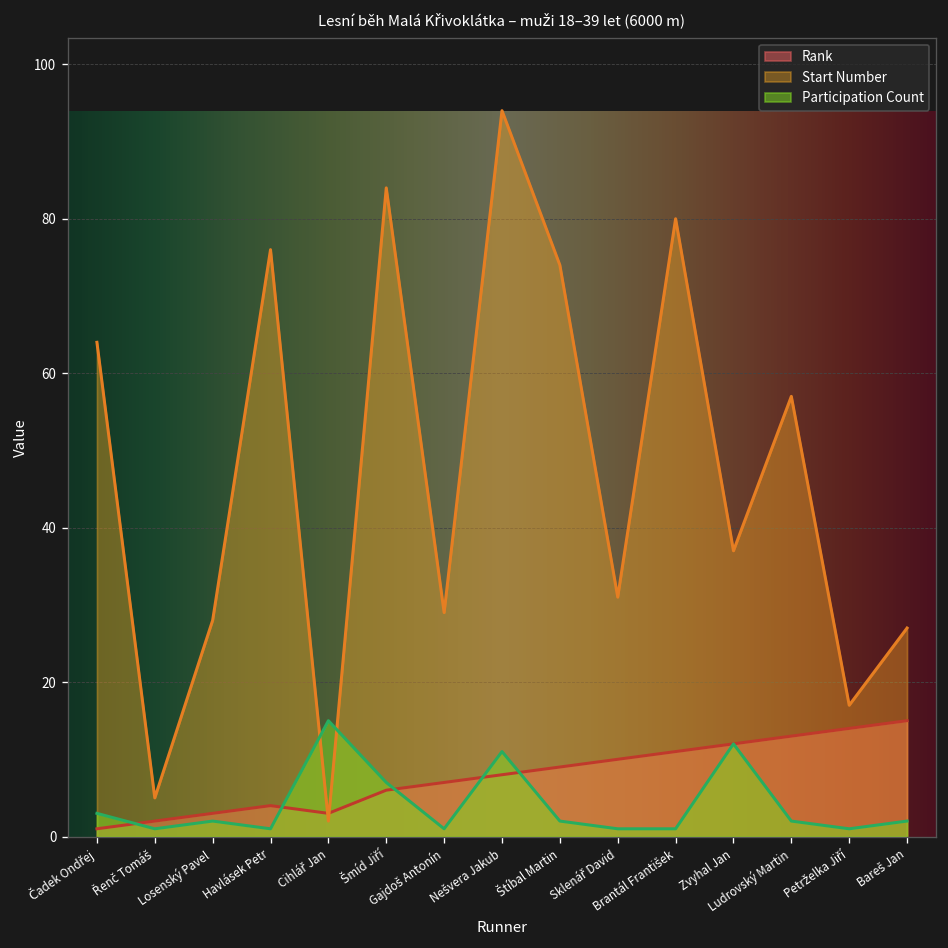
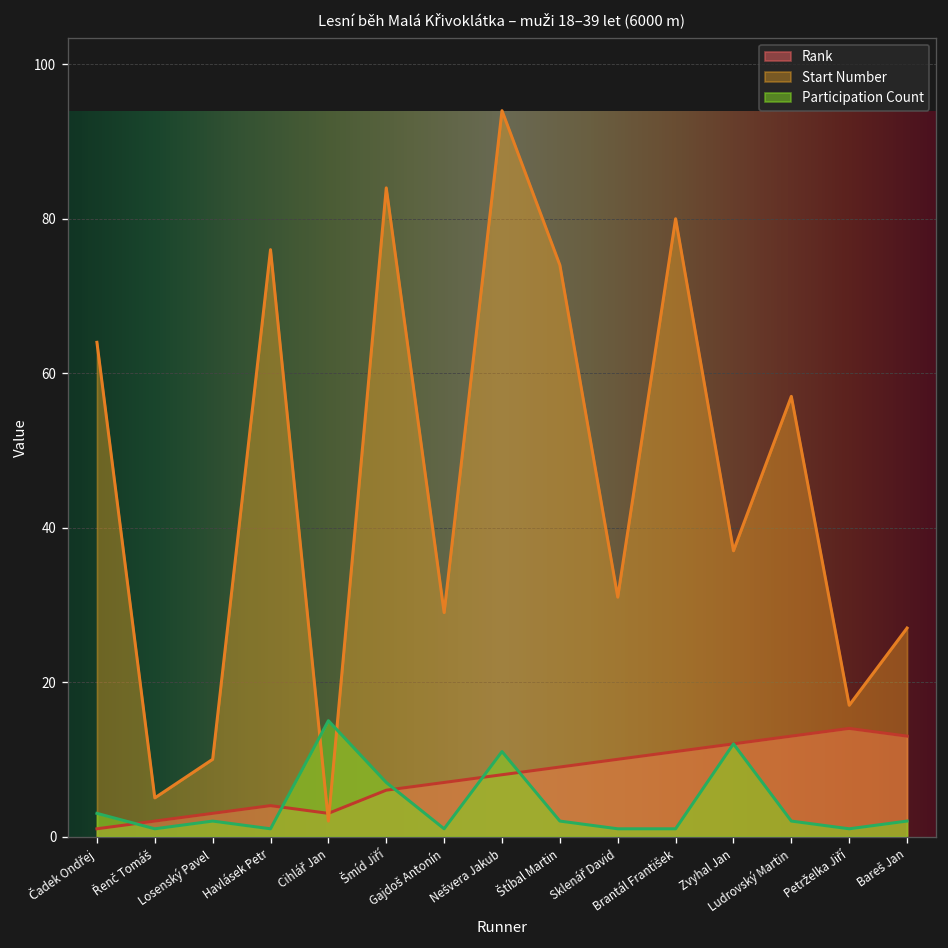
  {
    "Rank": {
      "Čadek Ondřej": 1,
      "Řenč Tomáš": 2,
      "Losenský Pavel": 3,
      "Havlásek Petr": 4,
      "Cihlář Jan": 3,
      "Šmíd Jiří": 6,
      "Gajdoš Antonín": 7,
      "Nešvera Jakub": 8,
      "Štíbal Martin": 9,
      "Sklenář David": 10,
      "Brantál František": 11,
      "Ludrovský Martin": 13,
      "Petrželka Jiří": 14,
-     "Bareš Jan": 15
+     "Bareš Jan": 13
    },
    "Start Number": {
      "Čadek Ondřej": 64,
      "Řenč Tomáš": 5,
-     "Losenský Pavel": 28,
+     "Losenský Pavel": 10,
      "Havlásek Petr": 76,
      "Cihlář Jan": 2,
      "Šmíd Jiří": 84,
      "Gajdoš Antonín": 29,
      "Nešvera Jakub": 94,
      "Štíbal Martin": 74,
      "Sklenář David": 31,
      "Brantál František": 80,
      "Zvyhal Jan": 37,
      "Ludrovský Martin": 57,
      "Petrželka Jiří": 17,
      "Bareš Jan": 27
    },
    "Participation Count": {
      "Čadek Ondřej": 3,
      "Řenč Tomáš": 1,
      "Losenský Pavel": 2,
      "Havlásek Petr": 1,
      "Cihlář Jan": 15,
      "Šmíd Jiří": 7,
      "Gajdoš Antonín": 1,
      "Nešvera Jakub": 11,
      "Štíbal Martin": 2,
      "Sklenář David": 1,
      "Brantál František": 1,
      "Ludrovský Martin": 2,
      "Petrželka Jiří": 1,
      "Bareš Jan": 2
    }
  }
